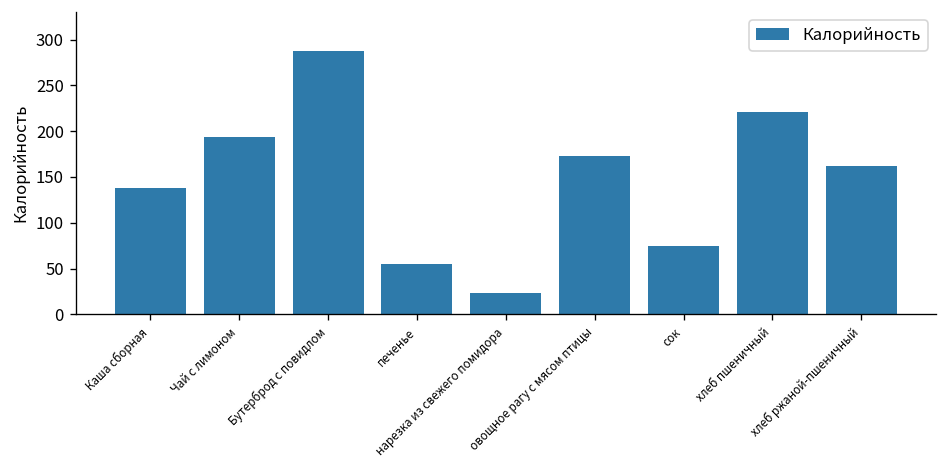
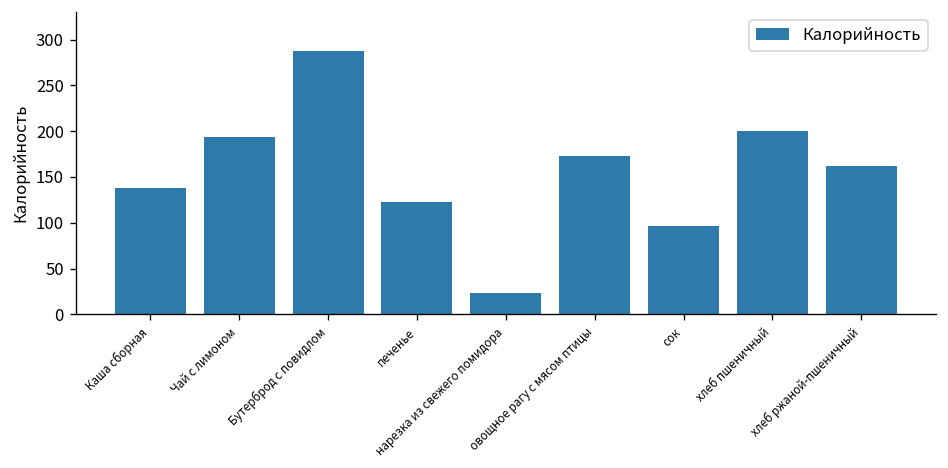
  {
    "Каша сборная": 140,
    "Чай с лимоном": 190,
    "Бутерброд с повидлом": 290,
-   "печенье": 60,
+   "печенье": 120,
    "нарезка из свежего помидора": 20,
    "овощное рагу с мясом птицы": 170,
-   "сок": 80,
-   "хлеб пшеничный": 220,
+   "сок": 100,
+   "хлеб пшеничный": 200,
    "хлеб ржаной-пшеничный": 160
  }
